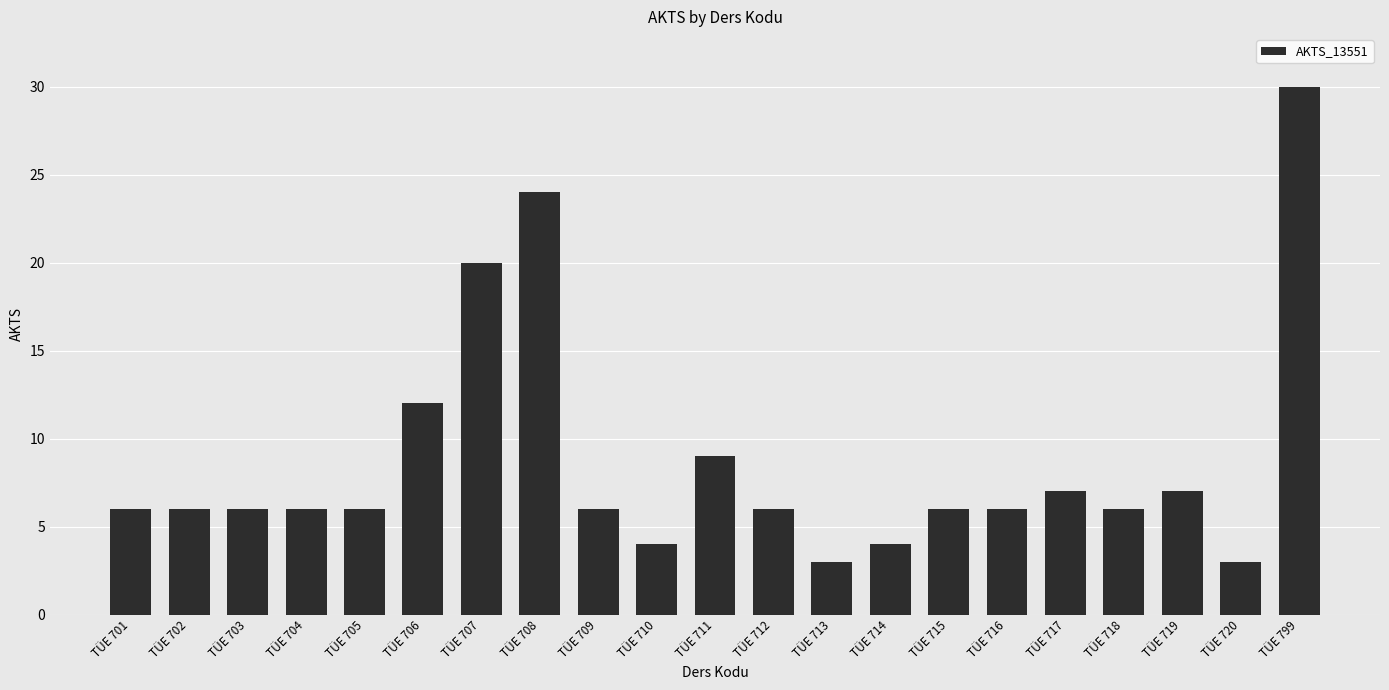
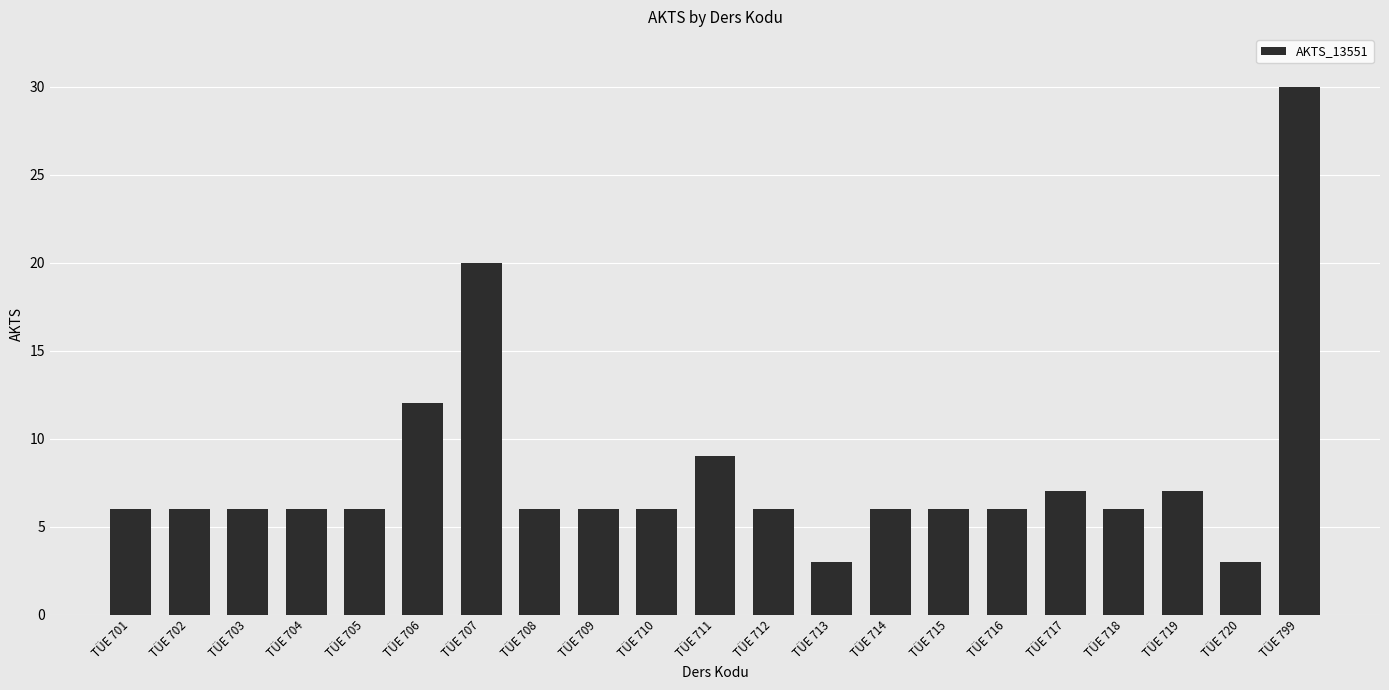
  {
    "TÜE 701": 6,
    "TÜE 702": 6,
    "TÜE 703": 6,
    "TÜE 704": 6,
    "TÜE 705": 6,
    "TÜE 706": 12,
    "TÜE 707": 20,
-   "TÜE 708": 24,
+   "TÜE 708": 6,
    "TÜE 709": 6,
-   "TÜE 710": 4,
+   "TÜE 710": 6,
    "TÜE 711": 9,
    "TÜE 712": 6,
    "TÜE 713": 3,
-   "TÜE 714": 4,
+   "TÜE 714": 6,
    "TÜE 715": 6,
    "TÜE 716": 6,
    "TÜE 717": 7,
    "TÜE 718": 6,
    "TÜE 719": 7,
    "TÜE 720": 3,
    "TÜE 799": 30
  }
